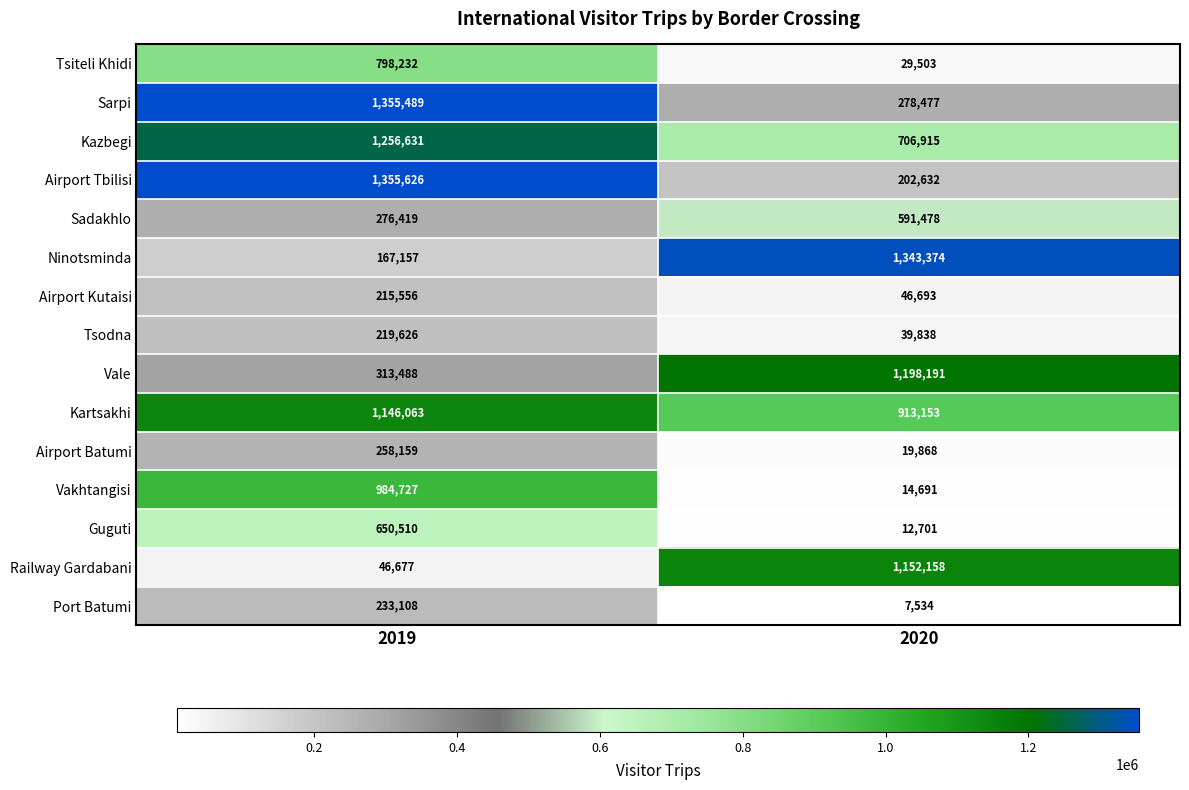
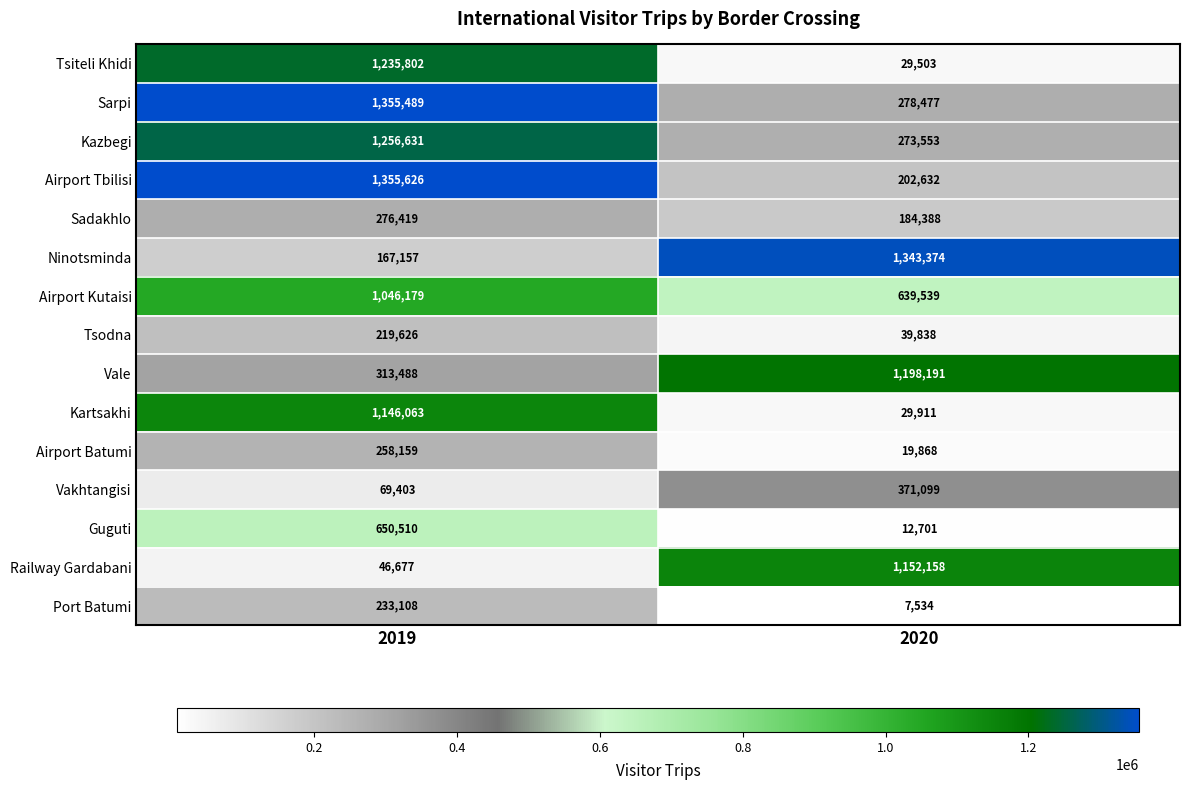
  {
    "Tsiteli Khidi": {
-     "2019": "798,232",
+     "2019": "1,235,802",
      "2020": "29,503"
    },
    "Sarpi": {
      "2019": "1,355,489",
      "2020": "278,477"
    },
    "Kazbegi": {
      "2019": "1,256,631",
-     "2020": "706,915"
+     "2020": "273,553"
    },
    "Airport Tbilisi": {
      "2019": "1,355,626",
      "2020": "202,632"
    },
    "Sadakhlo": {
      "2019": "276,419",
-     "2020": "591,478"
+     "2020": "184,388"
    },
    "Ninotsminda": {
      "2019": "167,157",
      "2020": "1,343,374"
    },
    "Airport Kutaisi": {
-     "2019": "215,556",
-     "2020": "46,693"
+     "2019": "1,046,179",
+     "2020": "639,539"
    },
    "Tsodna": {
      "2019": "219,626",
      "2020": "39,838"
    },
    "Vale": {
      "2019": "313,488",
      "2020": "1,198,191"
    },
    "Kartsakhi": {
      "2019": "1,146,063",
-     "2020": "913,153"
+     "2020": "29,911"
    },
    "Airport Batumi": {
      "2019": "258,159",
      "2020": "19,868"
    },
    "Vakhtangisi": {
-     "2019": "984,727",
-     "2020": "14,691"
+     "2019": "69,403",
+     "2020": "371,099"
    },
    "Guguti": {
      "2019": "650,510",
      "2020": "12,701"
    },
    "Railway Gardabani": {
      "2019": "46,677",
      "2020": "1,152,158"
    },
    "Port Batumi": {
      "2019": "233,108",
      "2020": "7,534"
    }
  }
